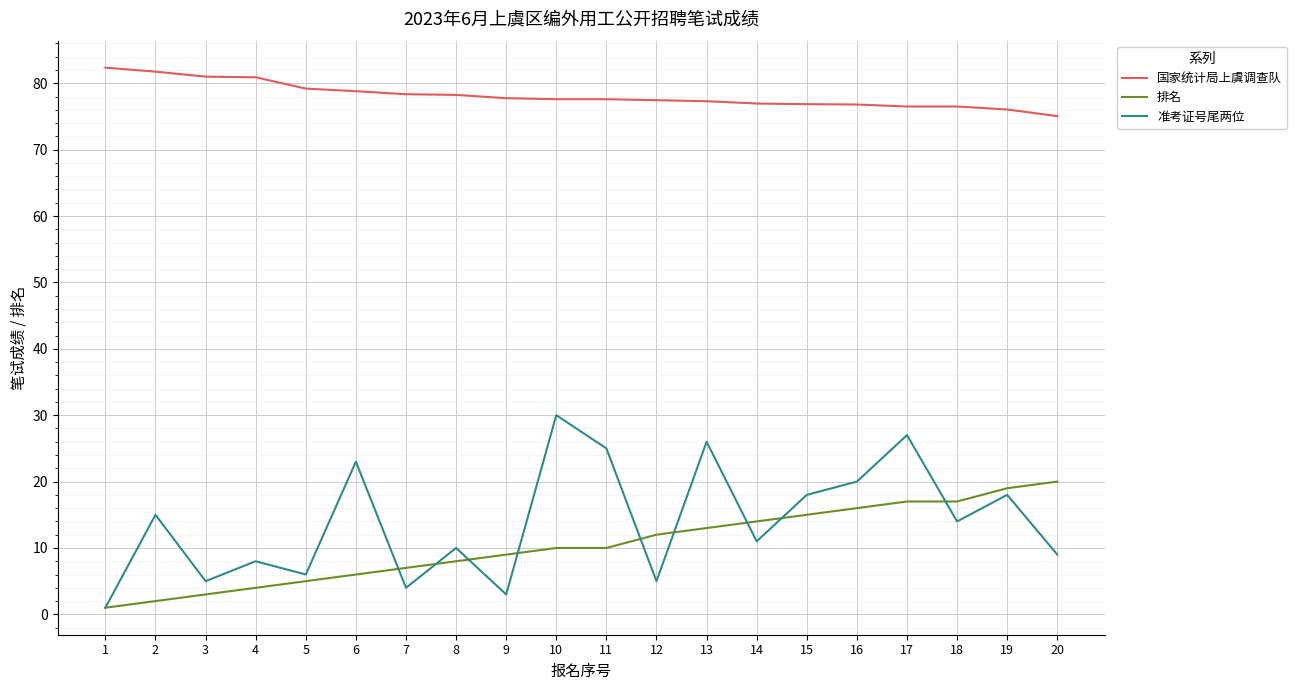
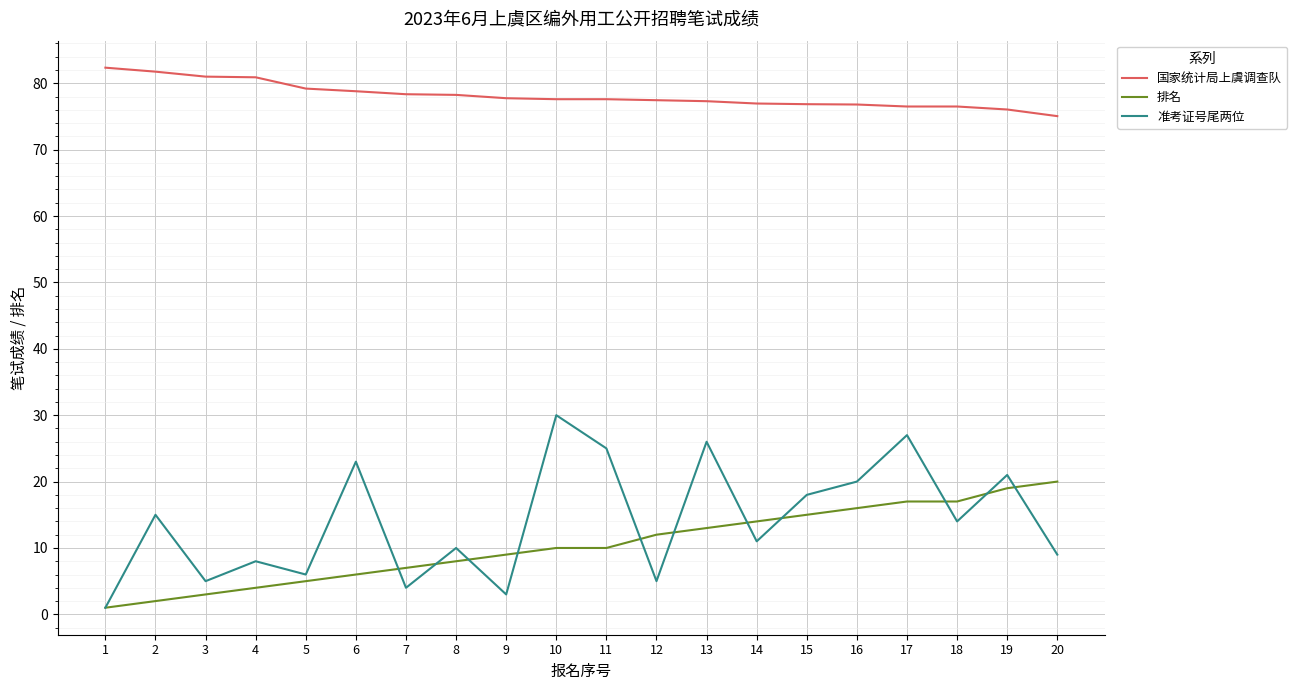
  {
    "国家统计局上虞调查队": {
      "1": 82,
      "2": 82,
      "3": 81,
      "4": 81,
      "5": 79,
      "6": 79,
      "7": 78,
      "8": 78,
      "9": 78,
      "10": 78,
      "11": 78,
      "12": 77,
      "13": 77,
      "14": 77,
      "15": 77,
      "16": 77,
      "17": 77,
      "18": 77,
      "19": 76,
      "20": 75
    },
    "排名": {
      "2": 2,
      "3": 3,
      "4": 4,
      "5": 5,
      "6": 6,
      "7": 7,
      "8": 8,
      "9": 9,
      "10": 10,
      "11": 10,
      "12": 12,
      "13": 13,
      "14": 14,
      "15": 15,
      "16": 16,
      "17": 17,
      "18": 17,
      "19": 19,
      "20": 20
    },
    "准考证号尾两位": {
      "2": 15,
      "3": 5,
      "4": 8,
      "5": 6,
      "6": 23,
      "7": 4,
      "8": 10,
      "9": 3,
      "10": 30,
      "11": 25,
      "12": 5,
      "13": 26,
      "14": 11,
      "15": 18,
      "16": 20,
      "17": 27,
      "18": 14,
-     "19": 18,
+     "19": 21,
      "20": 9
    }
  }
